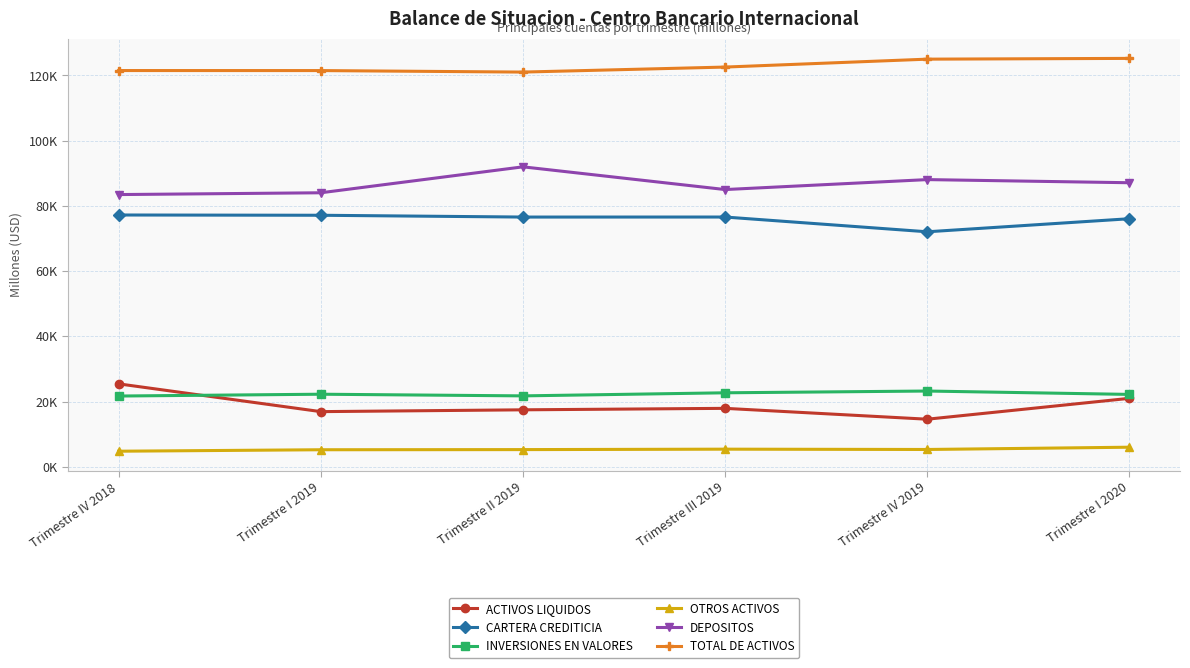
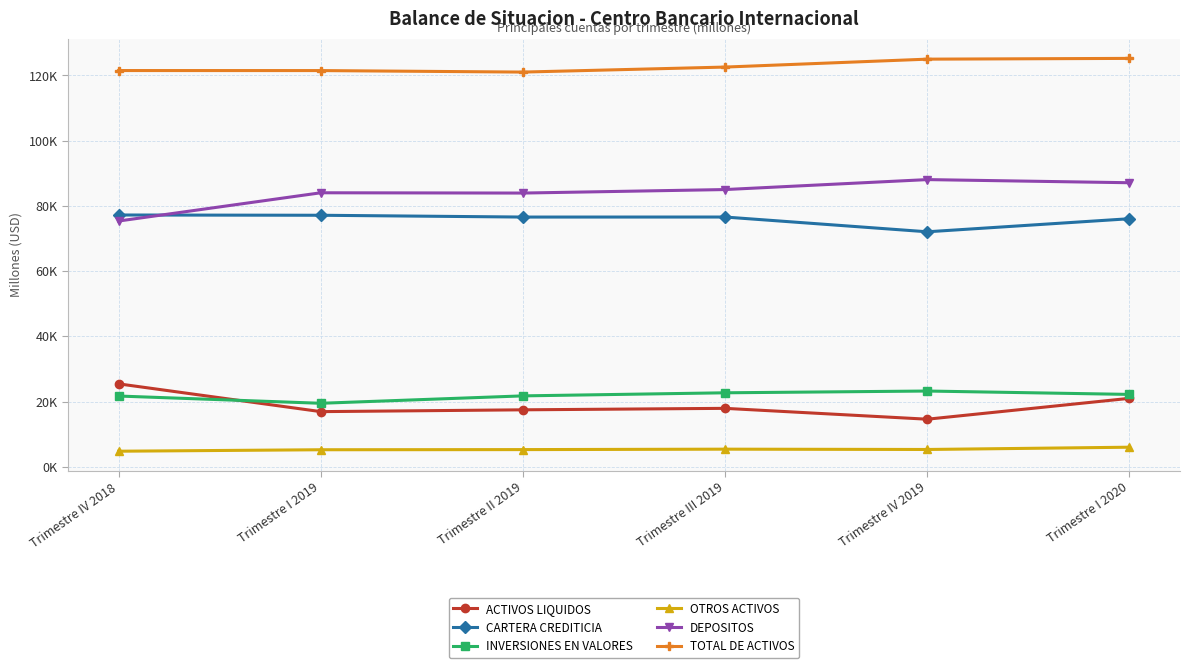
  {
    "ACTIVOS LIQUIDOS": {
      "Trimestre IV 2018": 25000,
      "Trimestre I 2019": 17000,
      "Trimestre II 2019": 17000,
      "Trimestre III 2019": 18000,
      "Trimestre IV 2019": 15000,
      "Trimestre I 2020": 21000
    },
    "CARTERA CREDITICIA": {
      "Trimestre IV 2018": 77000,
      "Trimestre I 2019": 77000,
      "Trimestre II 2019": 77000,
      "Trimestre III 2019": 77000,
      "Trimestre IV 2019": 72000,
      "Trimestre I 2020": 76000
    },
    "INVERSIONES EN VALORES": {
      "Trimestre IV 2018": 22000,
-     "Trimestre I 2019": 22000,
+     "Trimestre I 2019": 19000,
      "Trimestre II 2019": 22000,
      "Trimestre III 2019": 23000,
      "Trimestre IV 2019": 23000,
      "Trimestre I 2020": 22000
    },
    "DEPOSITOS": {
-     "Trimestre IV 2018": 83000,
+     "Trimestre IV 2018": 75000,
      "Trimestre I 2019": 84000,
-     "Trimestre II 2019": 92000,
+     "Trimestre II 2019": 84000,
      "Trimestre III 2019": 85000,
      "Trimestre IV 2019": 88000,
      "Trimestre I 2020": 87000
    }
  }
